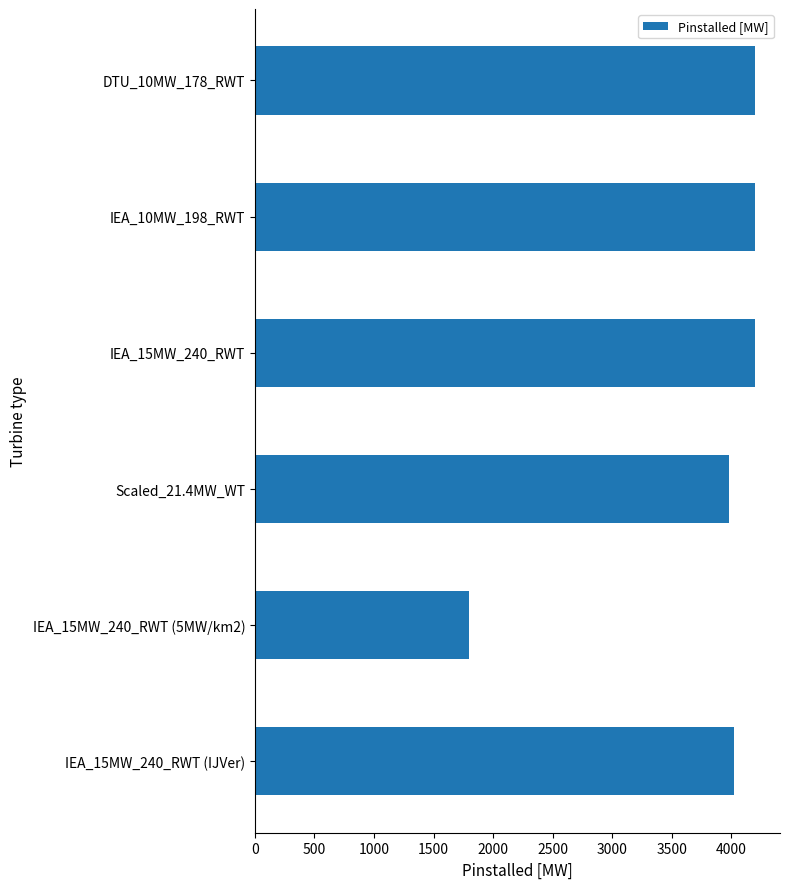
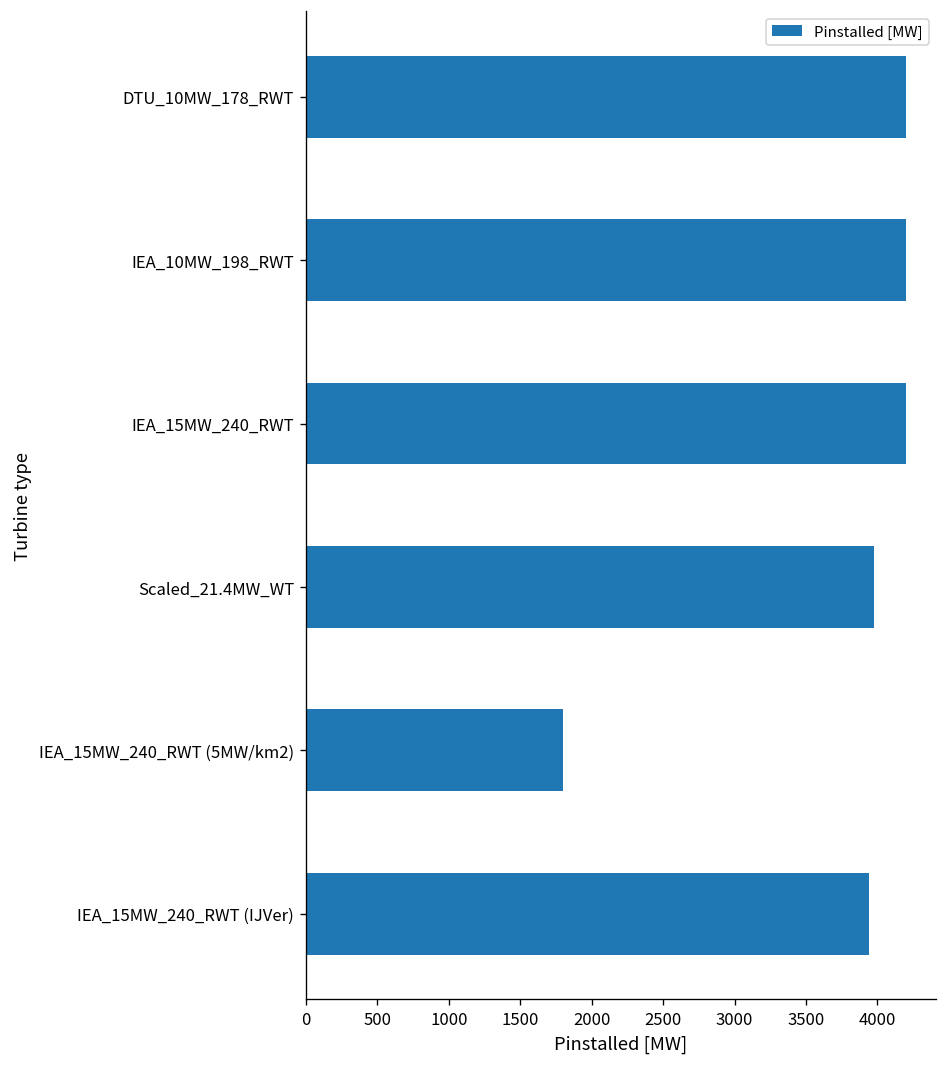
  {
    "DTU_10MW_178_RWT": 4200,
    "IEA_10MW_198_RWT": 4200,
    "IEA_15MW_240_RWT": 4200,
    "Scaled_21.4MW_WT": 3980,
    "IEA_15MW_240_RWT (5MW/km2)": 1800,
-   "IEA_15MW_240_RWT (IJVer)": 4020
+   "IEA_15MW_240_RWT (IJVer)": 3940
  }
